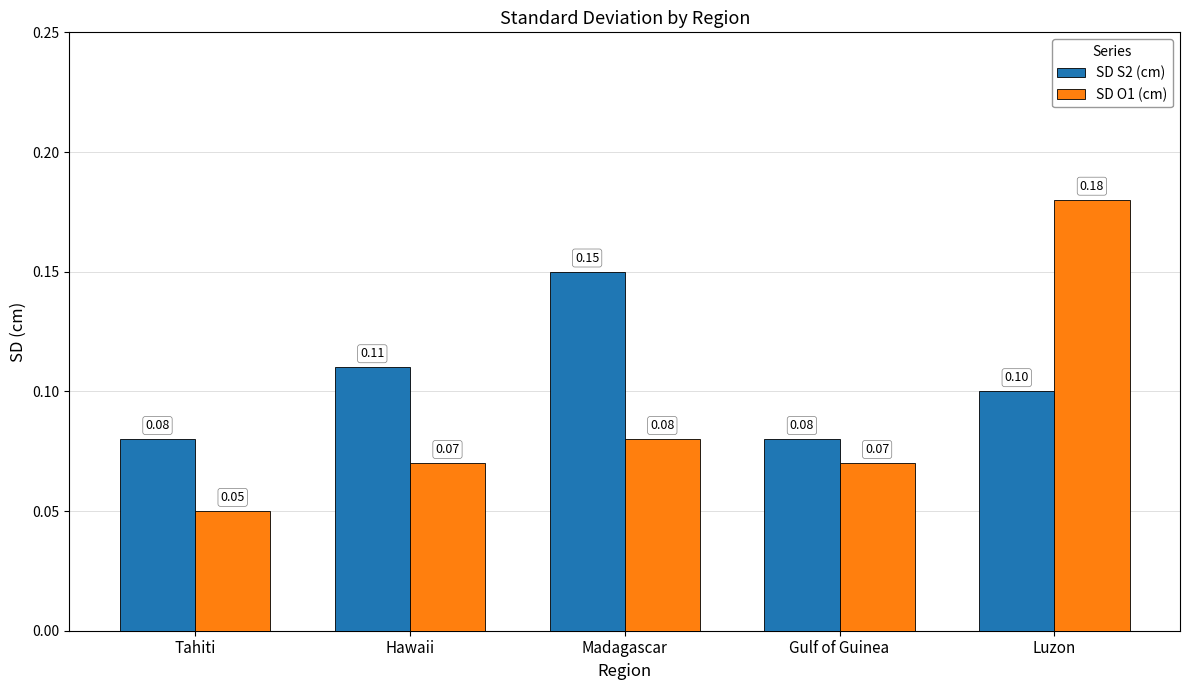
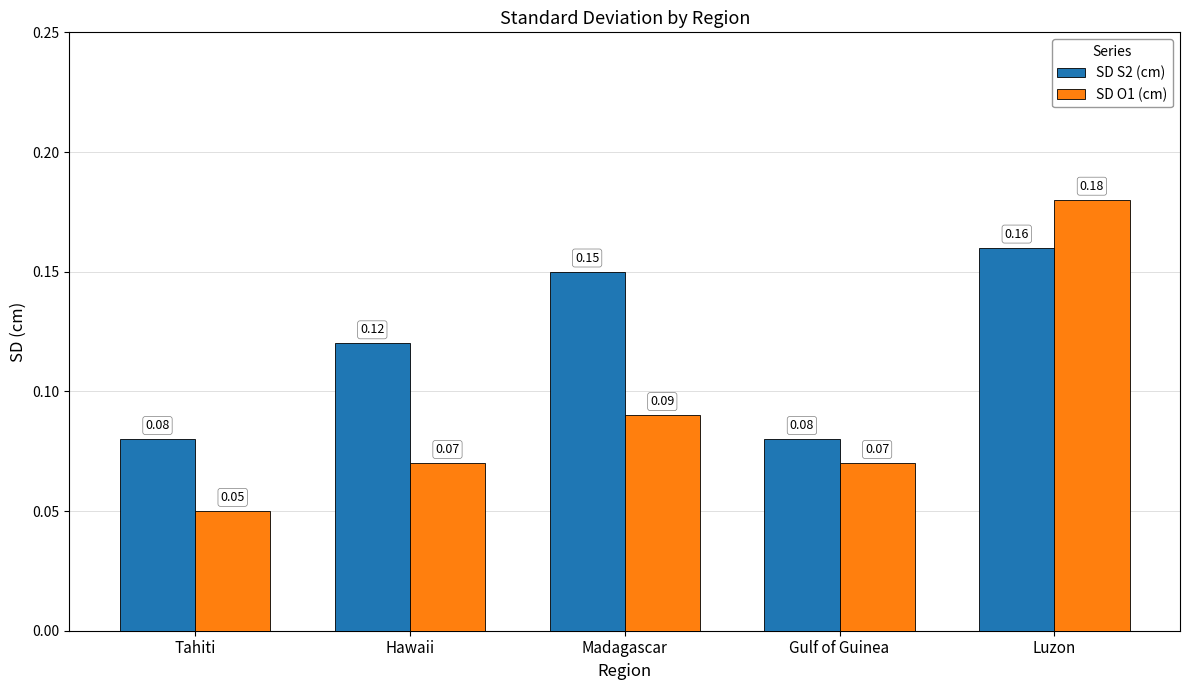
  {
    "SD S2 (cm)": {
-     "Hawaii": 0.11,
-     "Luzon": 0.10
+     "Hawaii": 0.12,
+     "Luzon": 0.16
    },
    "SD O1 (cm)": {
-     "Madagascar": 0.08
+     "Madagascar": 0.09
    }
  }
